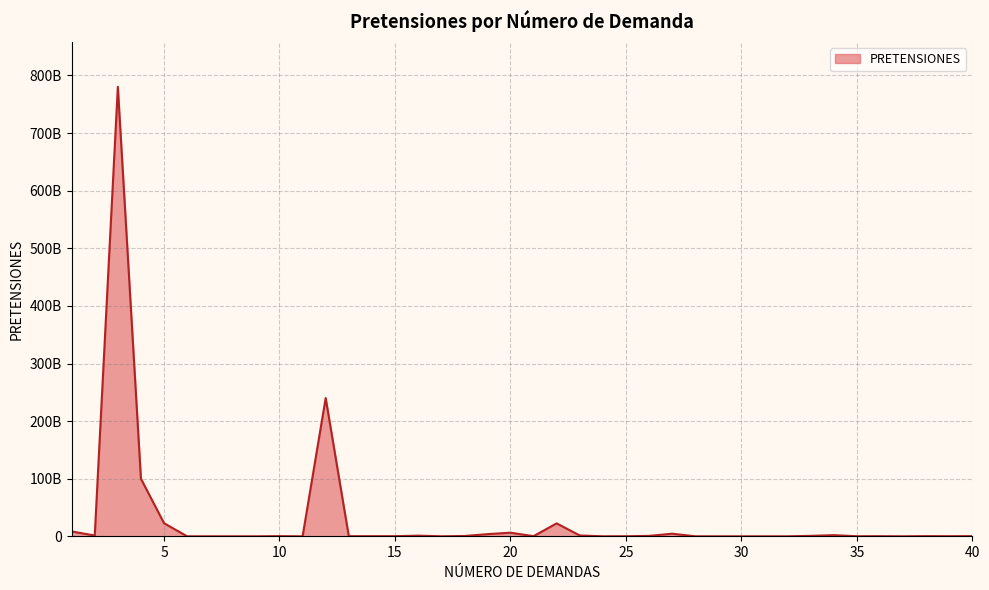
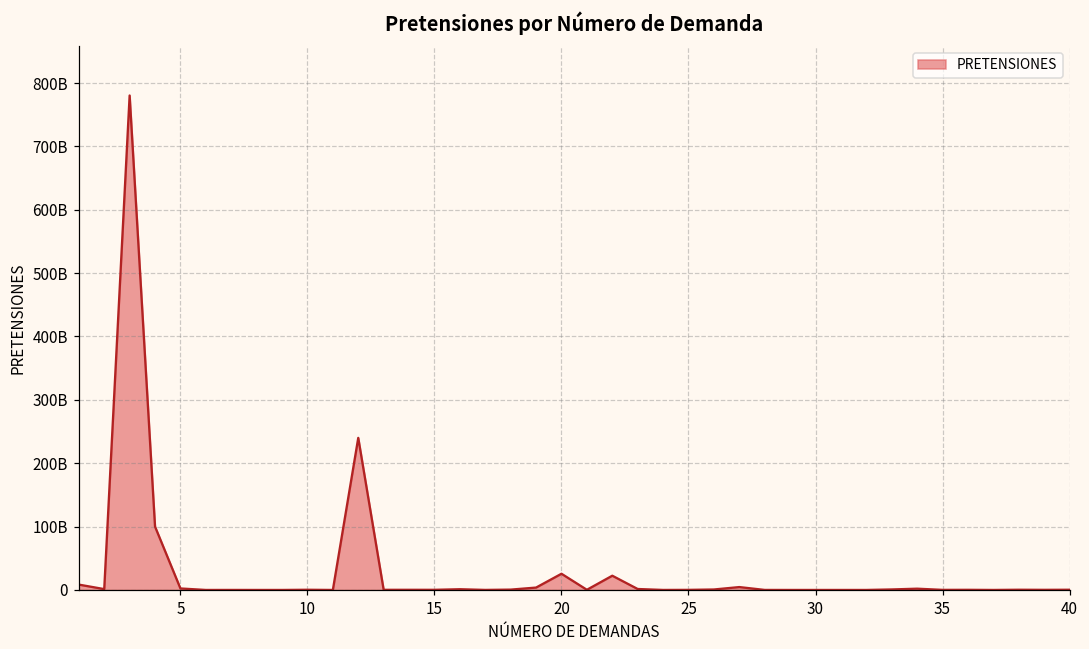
  {
-   "5": 20000000000,
+   "5": 0,
    "10": 0,
    "15": 0,
-   "20": 10000000000,
+   "20": 30000000000,
    "25": 0,
    "30": 0,
    "35": 0,
    "40": 0
  }
